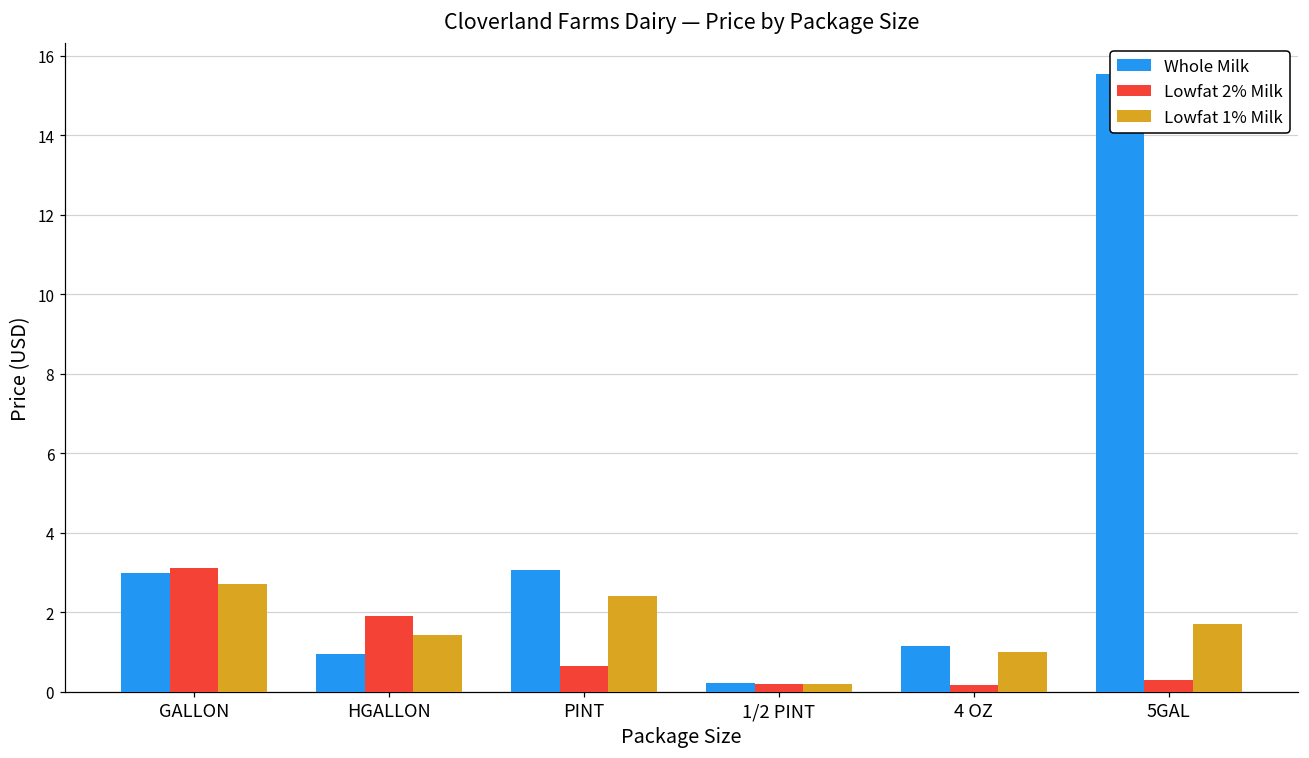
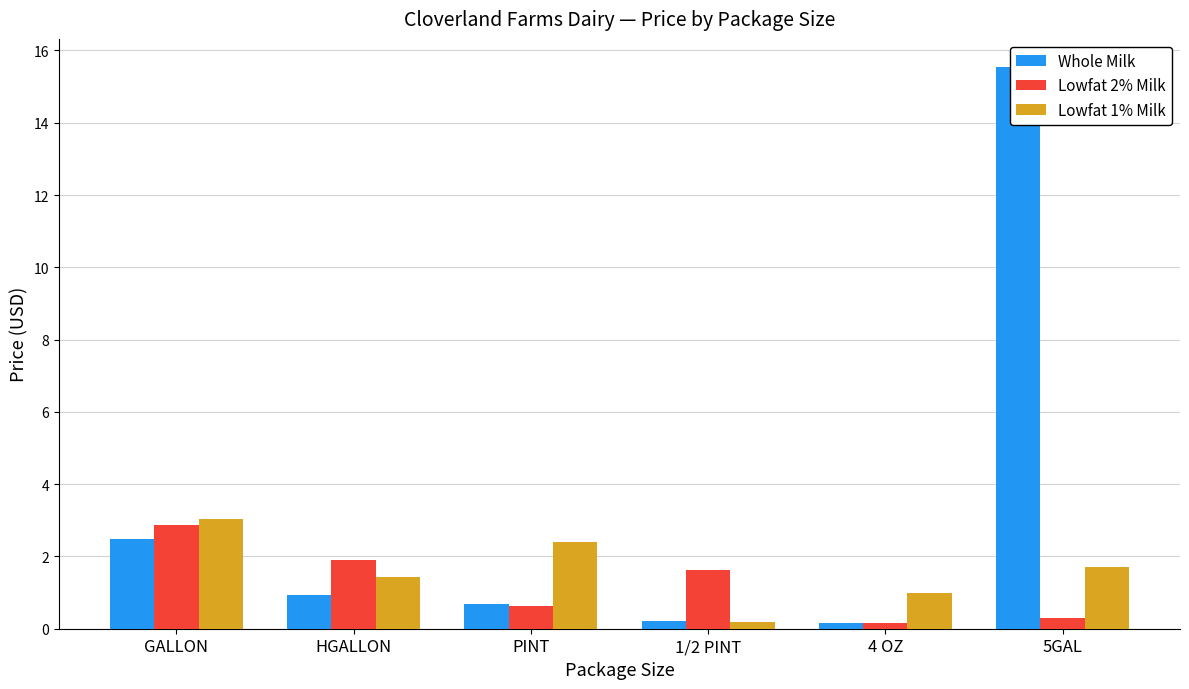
  {
    "Whole Milk": {
-     "GALLON": 3.0,
+     "GALLON": 2.5,
      "HGALLON": 0.9,
-     "PINT": 3.1,
+     "PINT": 0.7,
      "1/2 PINT": 0.2,
-     "4 OZ": 1.2
+     "4 OZ": 0.2
    },
    "Lowfat 2% Milk": {
-     "GALLON": 3.1,
+     "GALLON": 2.9,
      "HGALLON": 1.9,
      "PINT": 0.6,
-     "1/2 PINT": 0.2,
+     "1/2 PINT": 1.6,
      "4 OZ": 0.2,
      "5GAL": 0.3
    },
    "Lowfat 1% Milk": {
-     "GALLON": 2.7,
+     "GALLON": 3.0,
      "HGALLON": 1.4,
      "PINT": 2.4,
      "1/2 PINT": 0.2,
      "4 OZ": 1.0,
      "5GAL": 1.7
    }
  }
